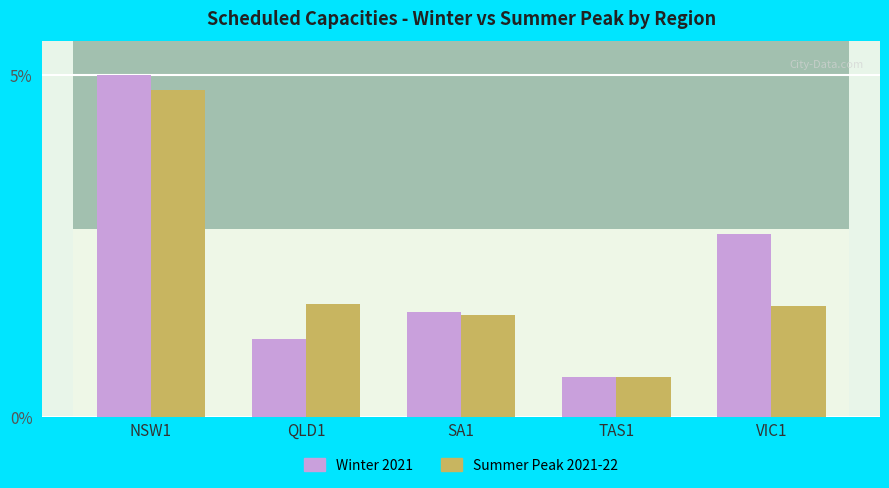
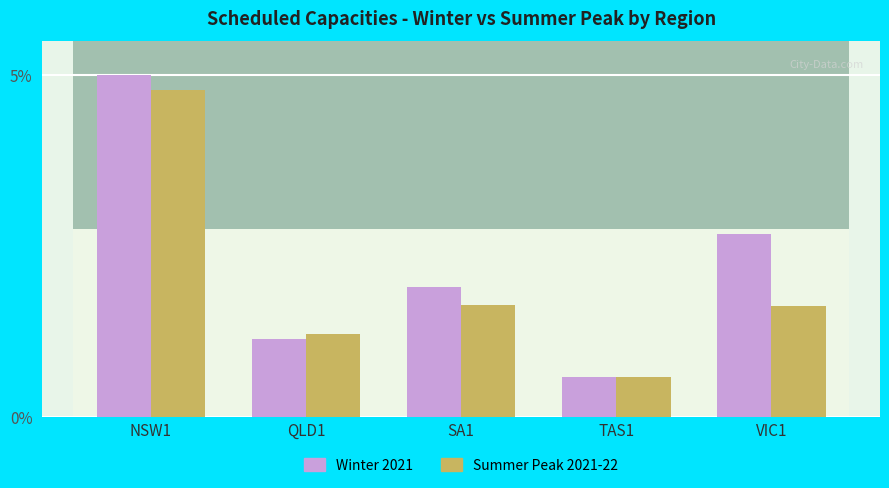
  {
    "Winter 2021": {
      "NSW1": "5.0%",
      "QLD1": "1.1%",
-     "SA1": "1.5%",
+     "SA1": "1.9%",
      "TAS1": "0.6%",
      "VIC1": "2.7%"
    },
    "Summer Peak 2021-22": {
      "NSW1": "4.8%",
-     "QLD1": "1.7%",
-     "SA1": "1.5%",
+     "QLD1": "1.2%",
+     "SA1": "1.6%",
      "TAS1": "0.6%",
      "VIC1": "1.6%"
    }
  }
